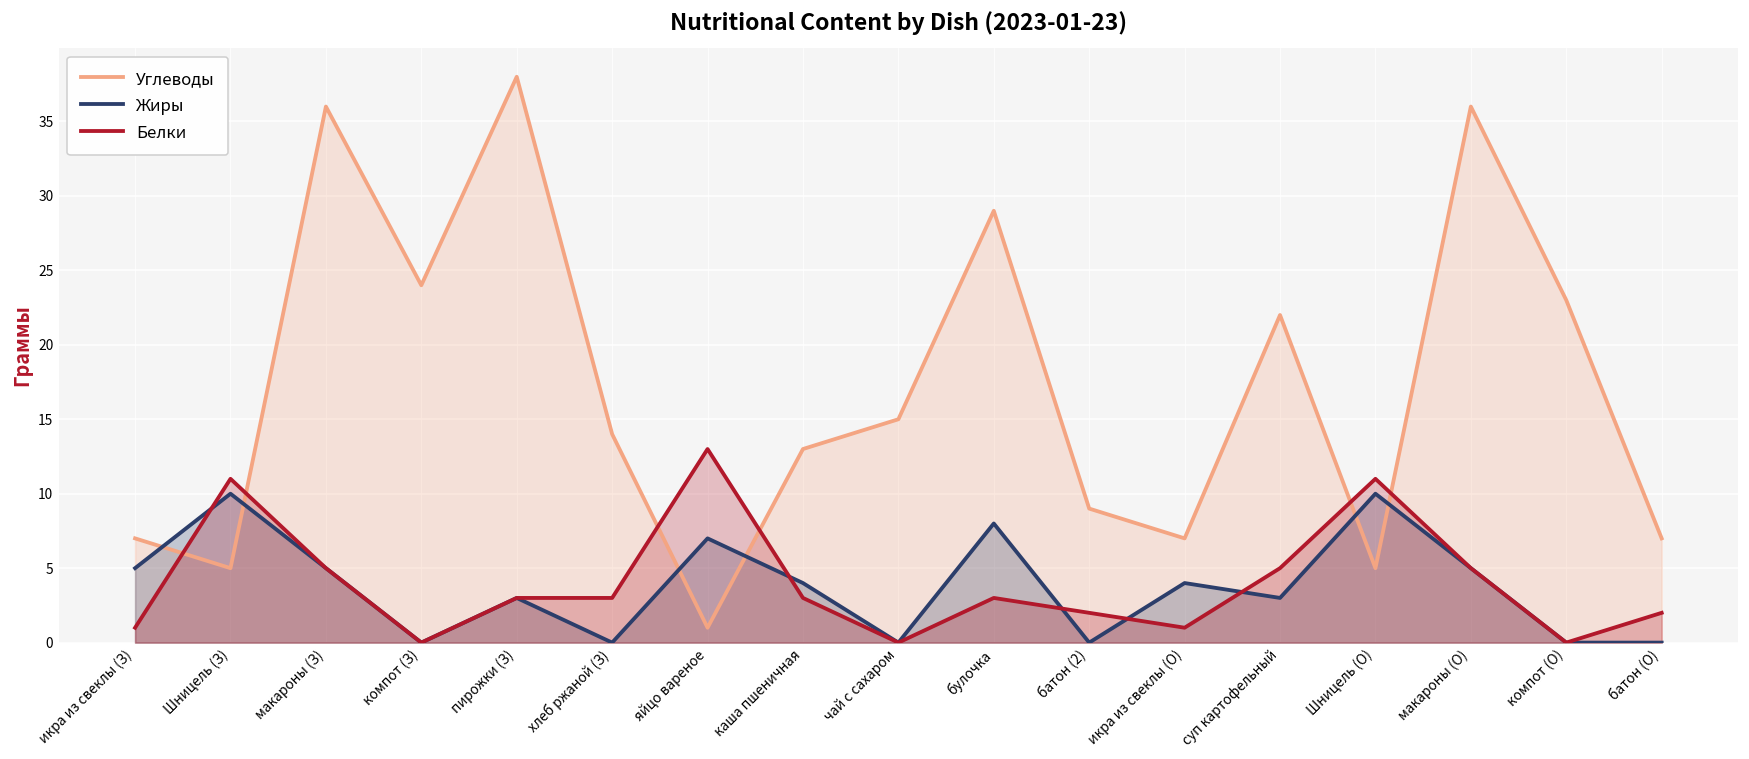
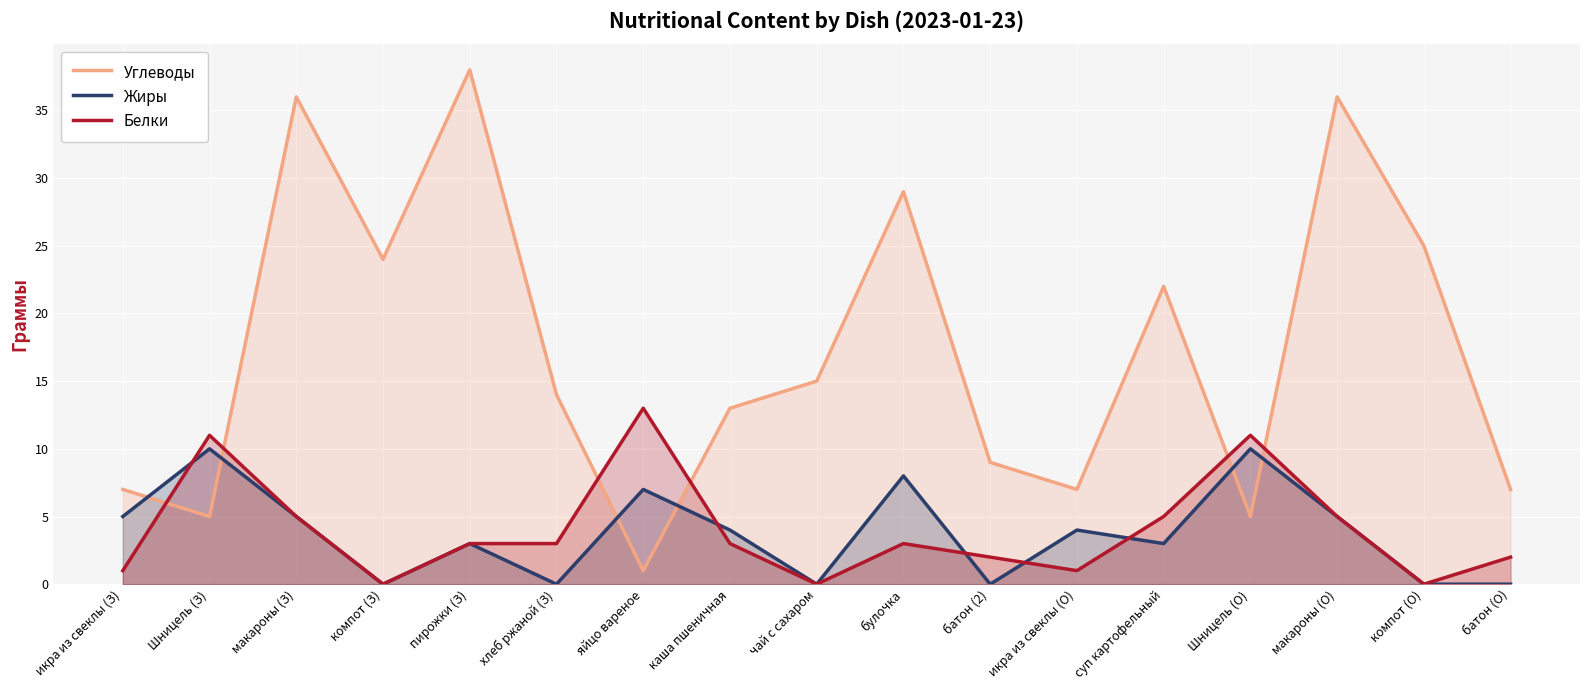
  {
    "Углеводы": {
      "икра из свеклы (З)": 7,
      "Шницель (З)": 5,
      "макароны (З)": 36,
      "компот (З)": 24,
      "пирожки (З)": 38,
      "хлеб ржаной (З)": 14,
      "яйцо вареное": 1,
      "каша пшеничная": 13,
      "чай с сахаром": 15,
      "булочка": 29,
      "батон (2)": 9,
      "икра из свеклы (О)": 7,
      "суп картофельный": 22,
      "Шницель (О)": 5,
      "макароны (О)": 36,
-     "компот (О)": 23,
+     "компот (О)": 25,
      "батон (О)": 7
    },
    "Жиры": {
      "икра из свеклы (З)": 5,
      "Шницель (З)": 10,
      "хлеб ржаной (З)": 0,
      "яйцо вареное": 7,
      "каша пшеничная": 4,
      "булочка": 8,
      "батон (2)": 0,
      "икра из свеклы (О)": 4,
      "суп картофельный": 3,
      "Шницель (О)": 10,
      "батон (О)": 0
    },
    "Белки": {
      "икра из свеклы (З)": 1,
      "Шницель (З)": 11,
      "хлеб ржаной (З)": 3,
      "яйцо вареное": 13,
      "каша пшеничная": 3,
      "булочка": 3,
      "батон (2)": 2,
      "икра из свеклы (О)": 1,
      "суп картофельный": 5,
      "Шницель (О)": 11,
      "батон (О)": 2
    }
  }
